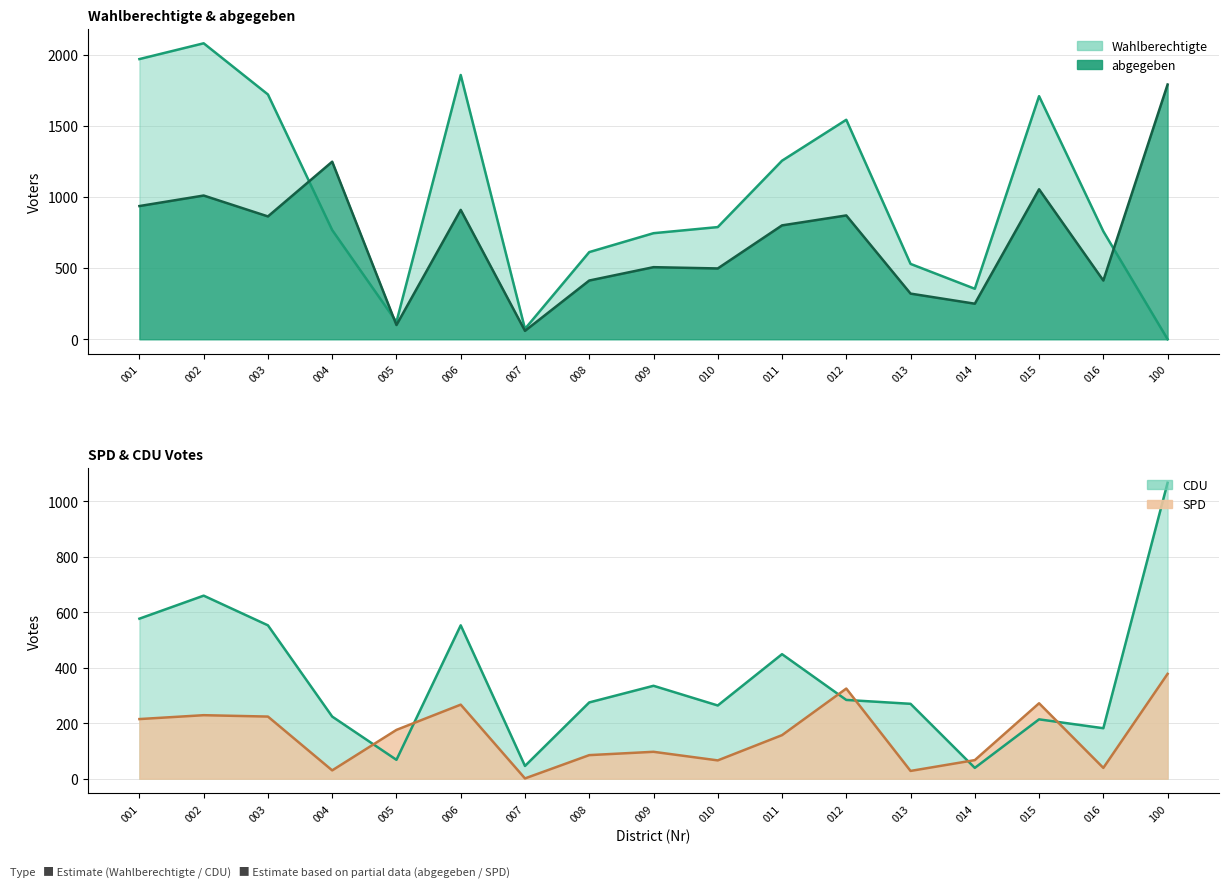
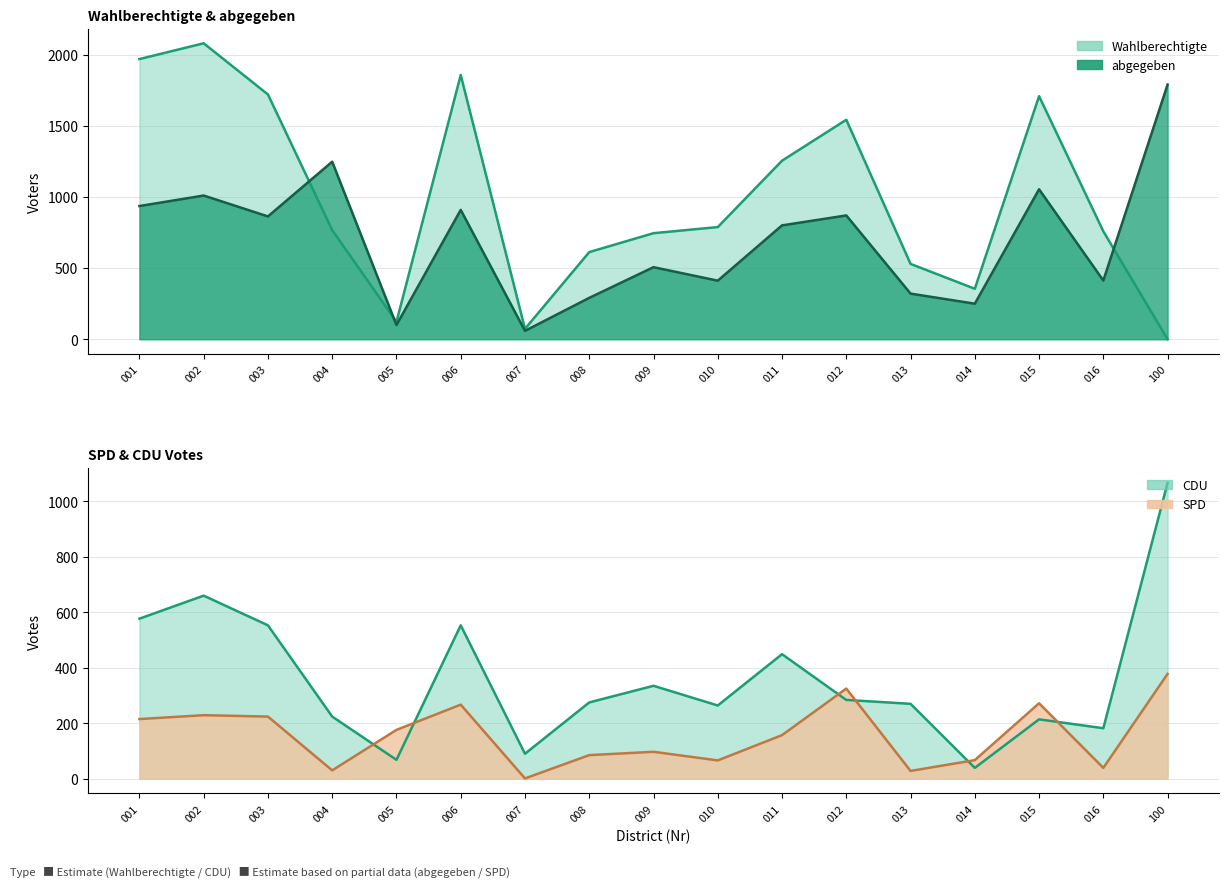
  {
    "Wahlberechtigte & abgegeben": {
      "Wahlberechtigte": {
        "001": 1970,
        "002": 2080,
        "003": 1720,
        "004": 770,
        "005": 120,
        "006": 1860,
        "008": 610,
        "009": 750,
        "010": 790,
        "011": 1260,
        "012": 1540,
        "013": 530,
        "014": 360,
        "015": 1710,
        "016": 760,
        "100": 0
      },
      "abgegeben": {
        "001": 940,
        "002": 1010,
        "003": 860,
        "004": 1250,
        "005": 100,
        "006": 910,
-       "008": 410,
+       "008": 290,
        "009": 510,
-       "010": 500,
+       "010": 410,
        "011": 800,
        "012": 870,
        "013": 320,
        "014": 250,
        "015": 1060,
        "016": 410,
        "100": 1790
      }
    },
    "SPD & CDU Votes": {
      "CDU": {
        "001": 580,
        "002": 660,
        "003": 550,
        "004": 220,
        "005": 70,
        "006": 550,
-       "007": 50,
+       "007": 90,
        "008": 280,
        "009": 340,
        "010": 260,
        "011": 450,
        "012": 280,
        "013": 270,
        "014": 40,
        "015": 210,
        "016": 180,
        "100": 1070
      },
      "SPD": {
        "001": 220,
        "002": 230,
        "003": 220,
        "004": 30,
        "005": 180,
        "006": 270,
        "007": 0,
        "008": 90,
        "009": 100,
        "010": 70,
        "011": 160,
        "012": 330,
        "013": 30,
        "014": 70,
        "015": 270,
        "016": 40,
        "100": 380
      }
    }
  }
